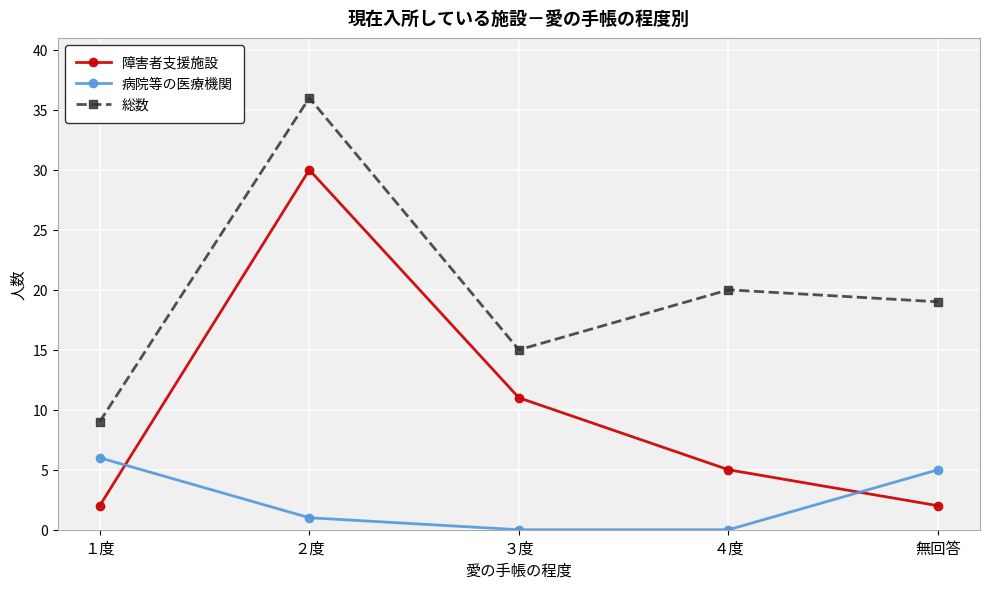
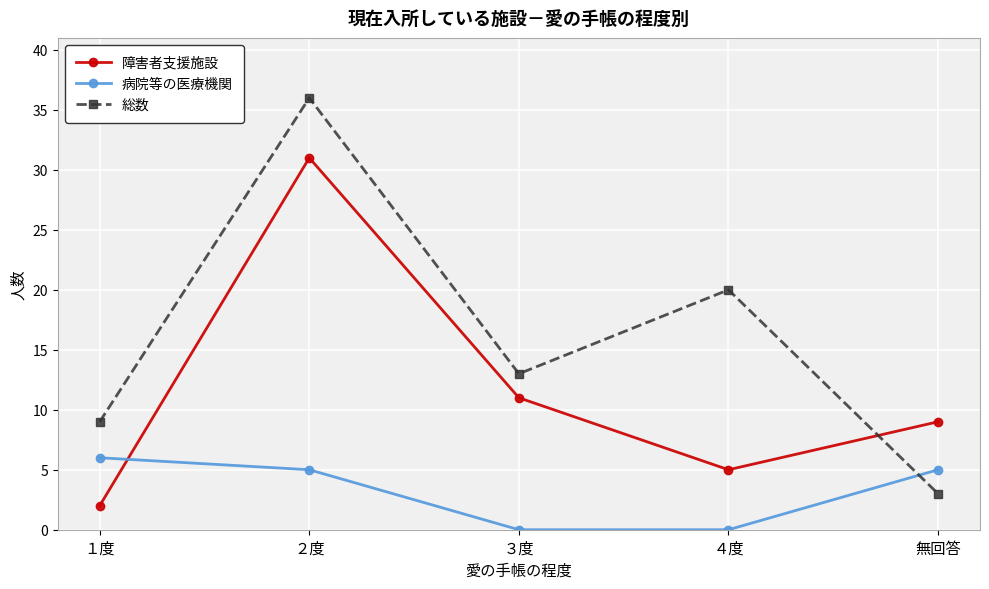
  {
    "障害者支援施設": {
      "１度": 2,
-     "２度": 30,
+     "２度": 31,
      "３度": 11,
      "４度": 5,
-     "無回答": 2
+     "無回答": 9
    },
    "病院等の医療機関": {
      "１度": 6,
-     "２度": 1,
+     "２度": 5,
      "３度": 0,
      "４度": 0,
      "無回答": 5
    },
    "総数": {
      "１度": 9,
      "２度": 36,
-     "３度": 15,
+     "３度": 13,
      "４度": 20,
-     "無回答": 19
+     "無回答": 3
    }
  }
